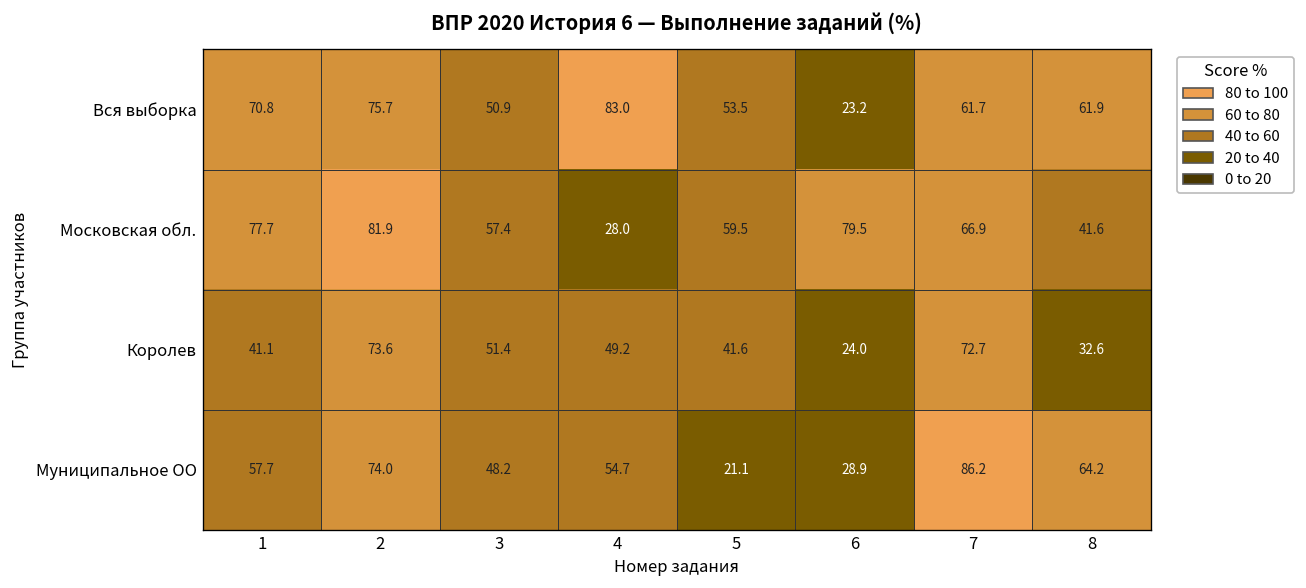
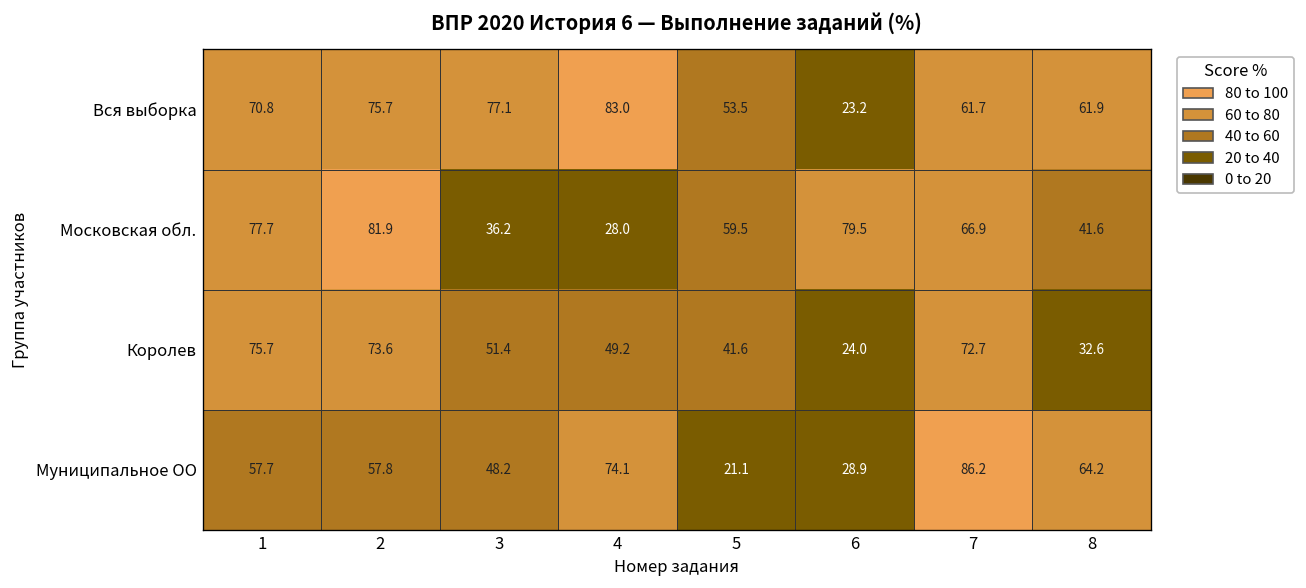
  {
    "Вся выборка": {
      "1": 70.8,
      "2": 75.7,
-     "3": 50.9,
+     "3": 77.1,
      "4": 83.0,
      "5": 53.5,
      "6": 23.2,
      "7": 61.7,
      "8": 61.9
    },
    "Московская обл.": {
      "1": 77.7,
      "2": 81.9,
-     "3": 57.4,
+     "3": 36.2,
      "4": 28.0,
      "5": 59.5,
      "6": 79.5,
      "7": 66.9,
      "8": 41.6
    },
    "Королев": {
-     "1": 41.1,
+     "1": 75.7,
      "2": 73.6,
      "3": 51.4,
      "4": 49.2,
      "5": 41.6,
      "6": 24.0,
      "7": 72.7,
      "8": 32.6
    },
    "Муниципальное ОО": {
      "1": 57.7,
-     "2": 74.0,
+     "2": 57.8,
      "3": 48.2,
-     "4": 54.7,
+     "4": 74.1,
      "5": 21.1,
      "6": 28.9,
      "7": 86.2,
      "8": 64.2
    }
  }
